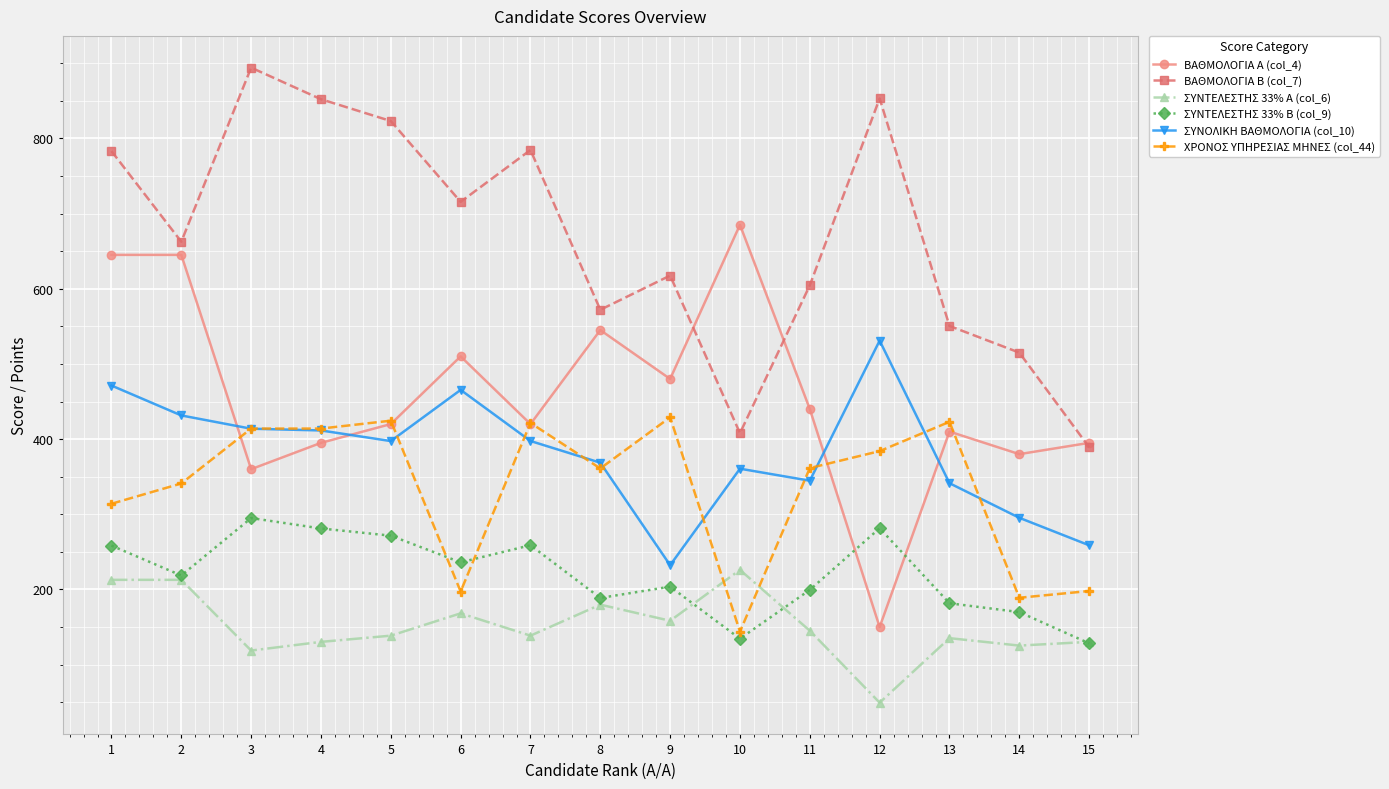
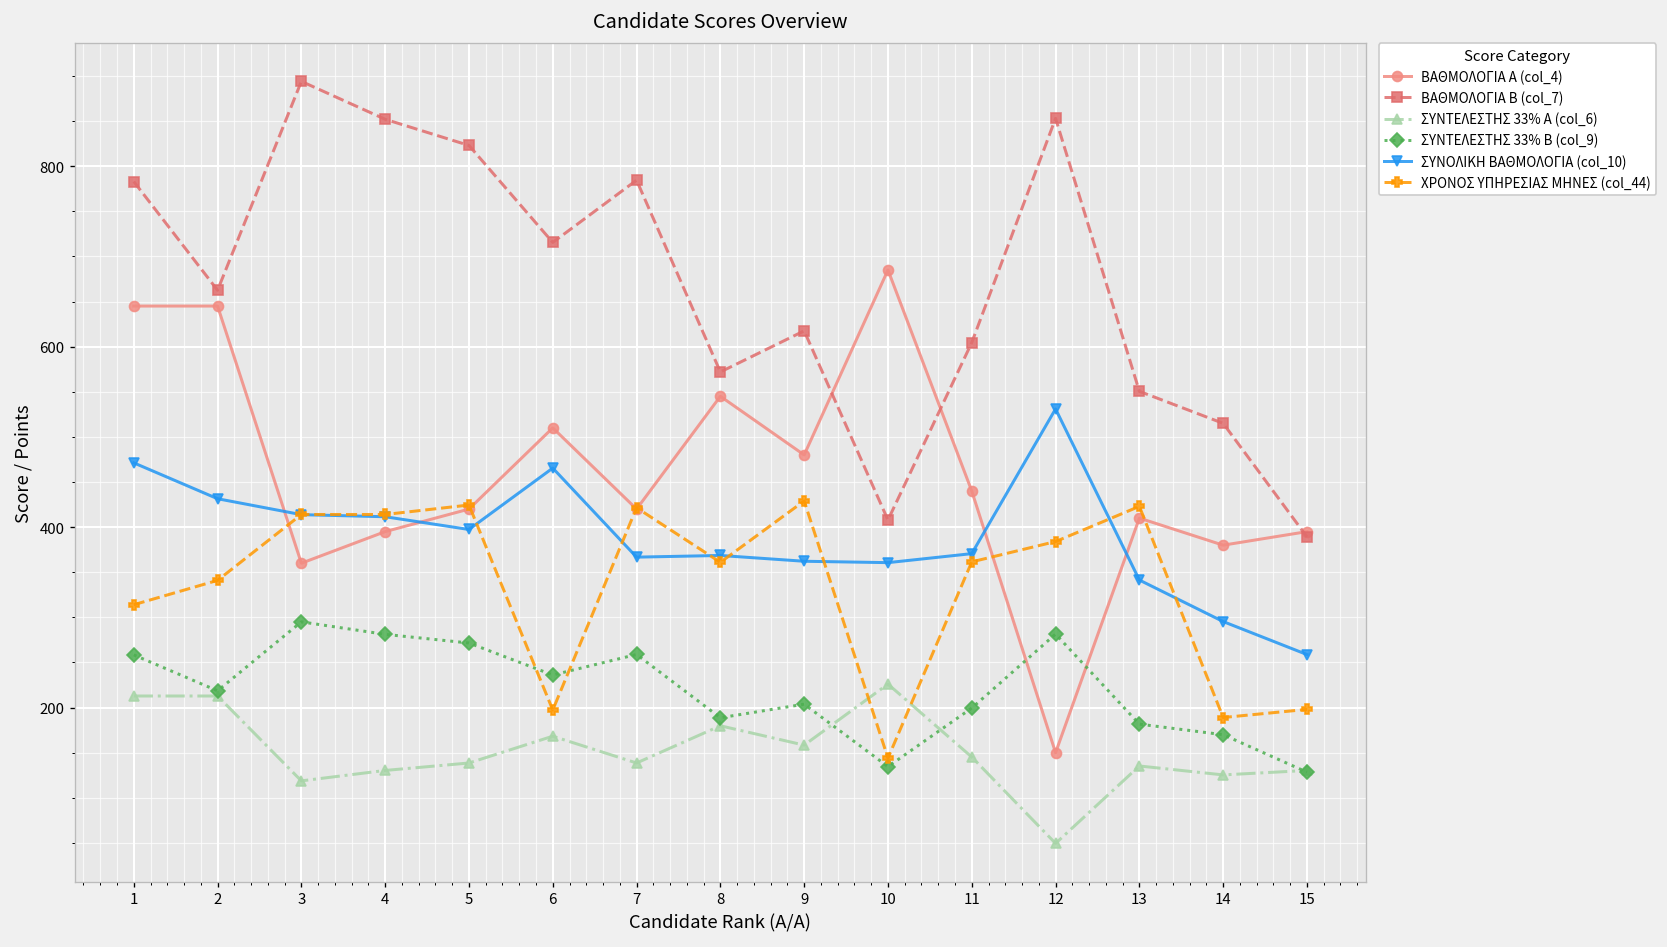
  {
    "ΣΥΝΤΕΛΕΣΤΗΣ 33% Α (col_6)": {
      "1": 210,
      "2": 210,
      "3": 120,
      "4": 130,
      "5": 140,
      "6": 170,
      "7": 140,
      "8": 180,
      "9": 160,
      "10": 230,
      "11": 150,
      "12": 50,
      "13": 140,
      "14": 130
    },
    "ΣΥΝΤΕΛΕΣΤΗΣ 33% Β (col_9)": {
      "1": 260,
      "2": 220,
      "3": 300,
      "4": 280,
      "5": 270,
      "6": 240,
      "7": 260,
      "8": 190,
      "9": 200,
      "10": 130,
      "11": 200,
      "12": 280,
      "13": 180,
      "14": 170
    },
    "ΣΥΝΟΛΙΚΗ ΒΑΘΜΟΛΟΓΙΑ (col_10)": {
      "1": 470,
      "2": 430,
      "5": 400,
      "6": 470,
-     "7": 400,
+     "7": 370,
      "8": 370,
-     "9": 230,
+     "9": 360,
      "10": 360,
-     "11": 340,
+     "11": 370,
      "12": 530,
      "13": 340,
      "14": 300,
      "15": 260
    },
    "ΧΡΟΝΟΣ ΥΠΗΡΕΣΙΑΣ ΜΗΝΕΣ (col_44)": {
      "1": 310,
      "2": 340,
      "5": 420,
      "6": 200,
      "8": 360,
      "9": 430,
      "10": 140,
      "11": 360,
      "12": 380,
      "13": 420,
      "14": 190,
      "15": 200
    }
  }
